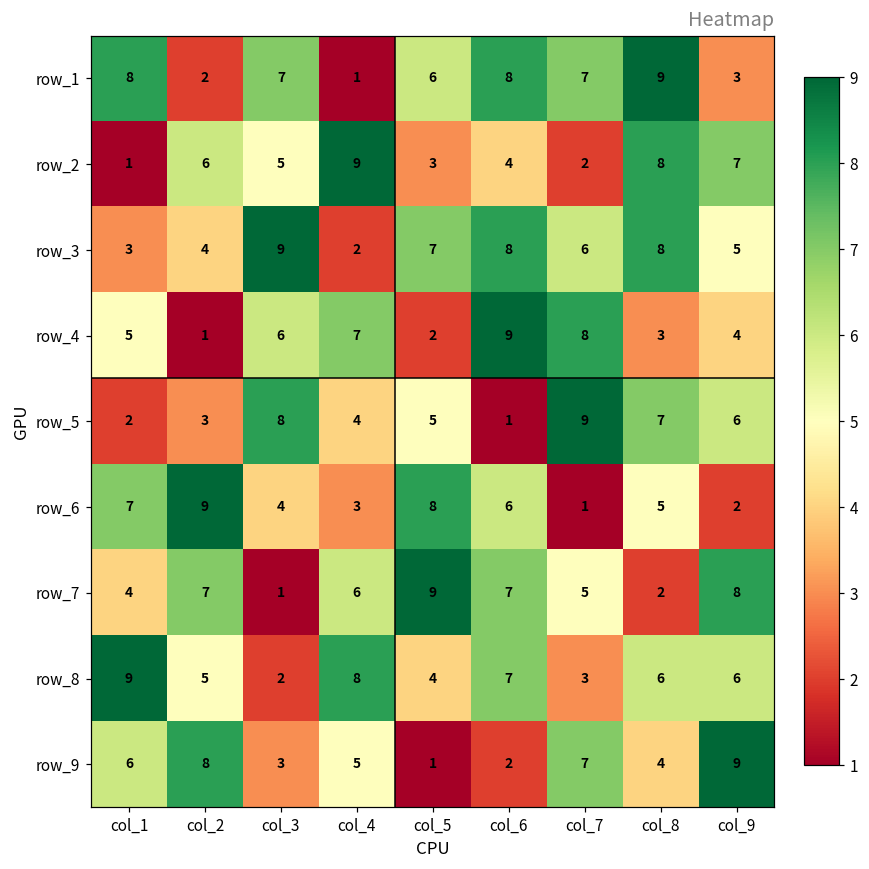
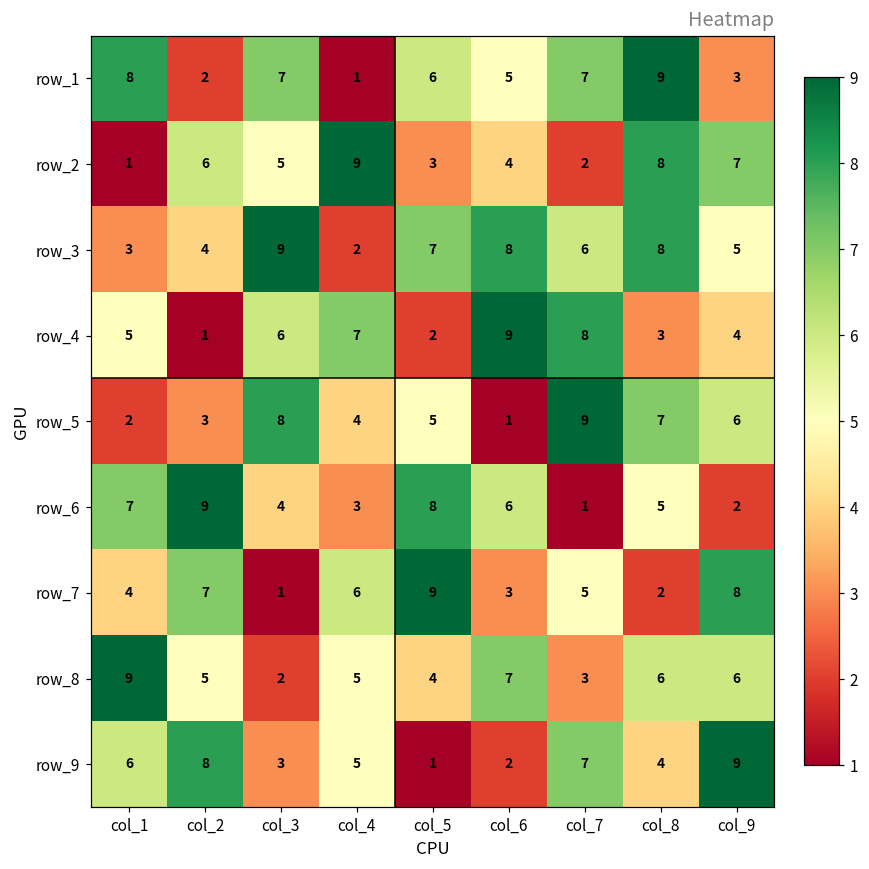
  {
    "row_1": {
      "col_1": 8,
      "col_2": 2,
      "col_3": 7,
      "col_4": 1,
      "col_5": 6,
-     "col_6": 8,
+     "col_6": 5,
      "col_7": 7,
      "col_8": 9,
      "col_9": 3
    },
    "row_2": {
      "col_1": 1,
      "col_2": 6,
      "col_3": 5,
      "col_4": 9,
      "col_5": 3,
      "col_6": 4,
      "col_7": 2,
      "col_8": 8,
      "col_9": 7
    },
    "row_3": {
      "col_1": 3,
      "col_2": 4,
      "col_3": 9,
      "col_4": 2,
      "col_5": 7,
      "col_6": 8,
      "col_7": 6,
      "col_8": 8,
      "col_9": 5
    },
    "row_4": {
      "col_1": 5,
      "col_2": 1,
      "col_3": 6,
      "col_4": 7,
      "col_5": 2,
      "col_6": 9,
      "col_7": 8,
      "col_8": 3,
      "col_9": 4
    },
    "row_5": {
      "col_1": 2,
      "col_2": 3,
      "col_3": 8,
      "col_4": 4,
      "col_5": 5,
      "col_6": 1,
      "col_7": 9,
      "col_8": 7,
      "col_9": 6
    },
    "row_6": {
      "col_1": 7,
      "col_2": 9,
      "col_3": 4,
      "col_4": 3,
      "col_5": 8,
      "col_6": 6,
      "col_7": 1,
      "col_8": 5,
      "col_9": 2
    },
    "row_7": {
      "col_1": 4,
      "col_2": 7,
      "col_3": 1,
      "col_4": 6,
      "col_5": 9,
-     "col_6": 7,
+     "col_6": 3,
      "col_7": 5,
      "col_8": 2,
      "col_9": 8
    },
    "row_8": {
      "col_1": 9,
      "col_2": 5,
      "col_3": 2,
-     "col_4": 8,
+     "col_4": 5,
      "col_5": 4,
      "col_6": 7,
      "col_7": 3,
      "col_8": 6,
      "col_9": 6
    },
    "row_9": {
      "col_1": 6,
      "col_2": 8,
      "col_3": 3,
      "col_4": 5,
      "col_5": 1,
      "col_6": 2,
      "col_7": 7,
      "col_8": 4,
      "col_9": 9
    }
  }
